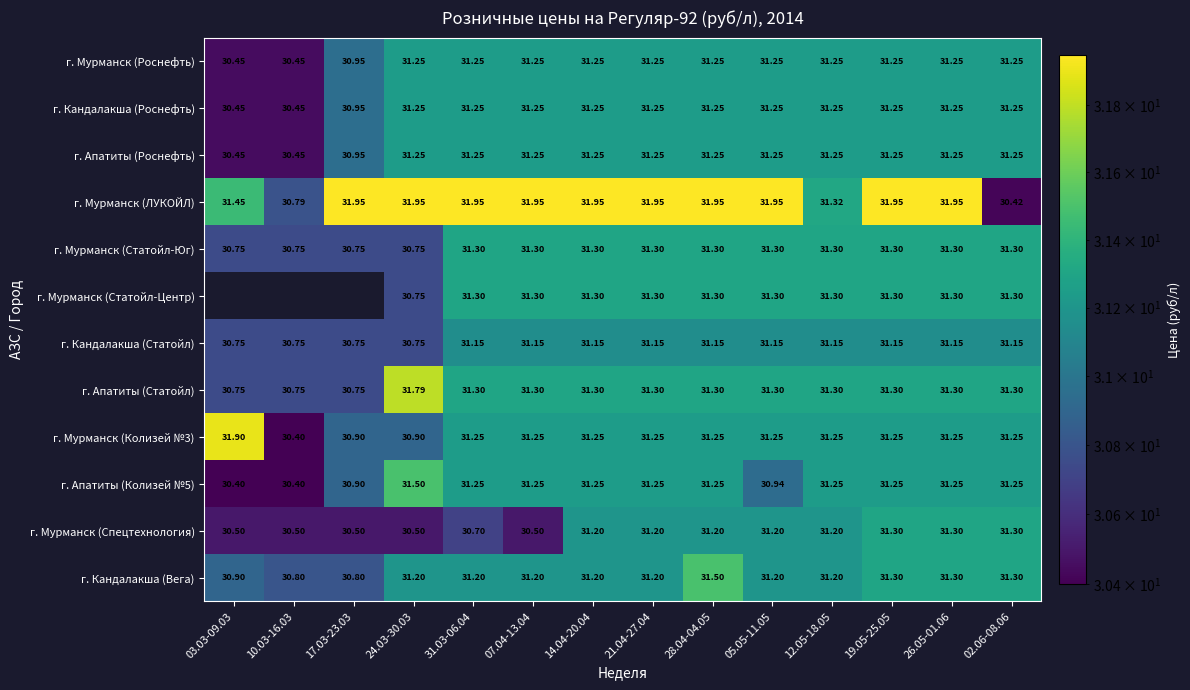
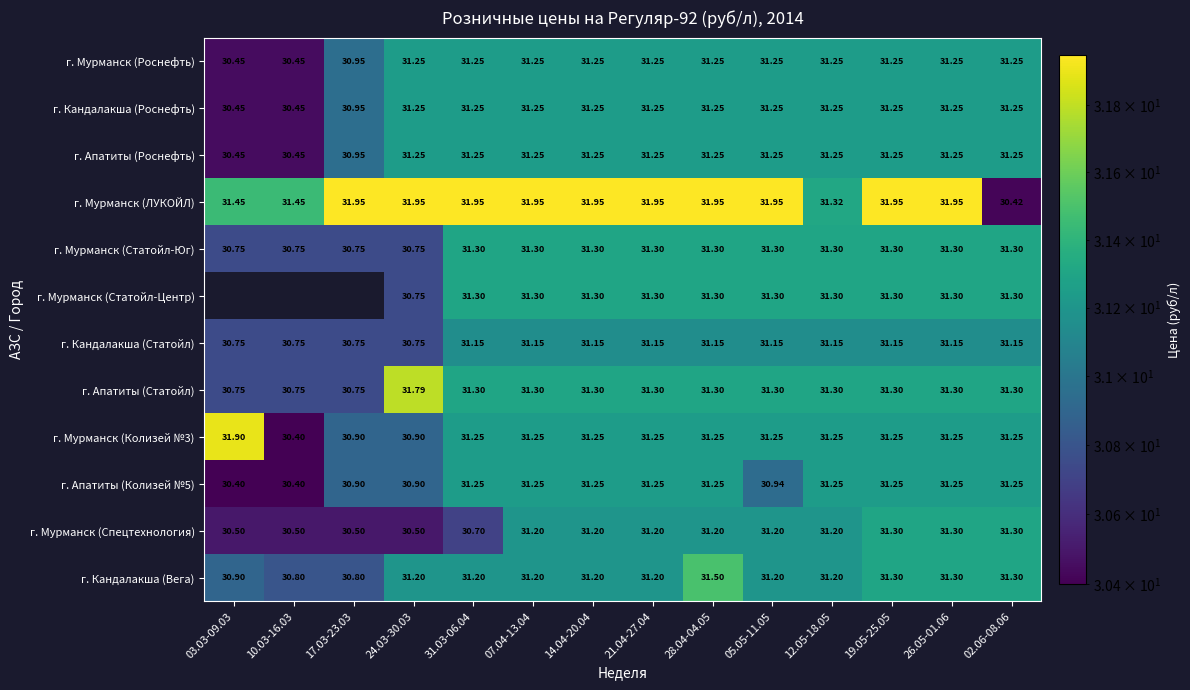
  {
    "г. Мурманск (Роснефть)": {
      "03.03-09.03": 30.45,
      "10.03-16.03": 30.45,
      "17.03-23.03": 30.95,
      "24.03-30.03": 31.25,
      "31.03-06.04": 31.25,
      "07.04-13.04": 31.25,
      "14.04-20.04": 31.25,
      "21.04-27.04": 31.25,
      "28.04-04.05": 31.25,
      "05.05-11.05": 31.25,
      "12.05-18.05": 31.25,
      "19.05-25.05": 31.25,
      "26.05-01.06": 31.25,
      "02.06-08.06": 31.25
    },
    "г. Кандалакша (Роснефть)": {
      "03.03-09.03": 30.45,
      "10.03-16.03": 30.45,
      "17.03-23.03": 30.95,
      "24.03-30.03": 31.25,
      "31.03-06.04": 31.25,
      "07.04-13.04": 31.25,
      "14.04-20.04": 31.25,
      "21.04-27.04": 31.25,
      "28.04-04.05": 31.25,
      "05.05-11.05": 31.25,
      "12.05-18.05": 31.25,
      "19.05-25.05": 31.25,
      "26.05-01.06": 31.25,
      "02.06-08.06": 31.25
    },
    "г. Апатиты (Роснефть)": {
      "03.03-09.03": 30.45,
      "10.03-16.03": 30.45,
      "17.03-23.03": 30.95,
      "24.03-30.03": 31.25,
      "31.03-06.04": 31.25,
      "07.04-13.04": 31.25,
      "14.04-20.04": 31.25,
      "21.04-27.04": 31.25,
      "28.04-04.05": 31.25,
      "05.05-11.05": 31.25,
      "12.05-18.05": 31.25,
      "19.05-25.05": 31.25,
      "26.05-01.06": 31.25,
      "02.06-08.06": 31.25
    },
    "г. Мурманск (ЛУКОЙЛ)": {
      "03.03-09.03": 31.45,
-     "10.03-16.03": 30.79,
+     "10.03-16.03": 31.45,
      "17.03-23.03": 31.95,
      "24.03-30.03": 31.95,
      "31.03-06.04": 31.95,
      "07.04-13.04": 31.95,
      "14.04-20.04": 31.95,
      "21.04-27.04": 31.95,
      "28.04-04.05": 31.95,
      "05.05-11.05": 31.95,
      "12.05-18.05": 31.32,
      "19.05-25.05": 31.95,
      "26.05-01.06": 31.95,
      "02.06-08.06": 30.42
    },
    "г. Мурманск (Статойл-Юг)": {
      "03.03-09.03": 30.75,
      "10.03-16.03": 30.75,
      "17.03-23.03": 30.75,
      "24.03-30.03": 30.75,
      "31.03-06.04": 31.30,
      "07.04-13.04": 31.30,
      "14.04-20.04": 31.30,
      "21.04-27.04": 31.30,
      "28.04-04.05": 31.30,
      "05.05-11.05": 31.30,
      "12.05-18.05": 31.30,
      "19.05-25.05": 31.30,
      "26.05-01.06": 31.30,
      "02.06-08.06": 31.30
    },
    "г. Мурманск (Статойл-Центр)": {
      "24.03-30.03": 30.75,
      "31.03-06.04": 31.30,
      "07.04-13.04": 31.30,
      "14.04-20.04": 31.30,
      "21.04-27.04": 31.30,
      "28.04-04.05": 31.30,
      "05.05-11.05": 31.30,
      "12.05-18.05": 31.30,
      "19.05-25.05": 31.30,
      "26.05-01.06": 31.30,
      "02.06-08.06": 31.30
    },
    "г. Кандалакша (Статойл)": {
      "03.03-09.03": 30.75,
      "10.03-16.03": 30.75,
      "17.03-23.03": 30.75,
      "24.03-30.03": 30.75,
      "31.03-06.04": 31.15,
      "07.04-13.04": 31.15,
      "14.04-20.04": 31.15,
      "21.04-27.04": 31.15,
      "28.04-04.05": 31.15,
      "05.05-11.05": 31.15,
      "12.05-18.05": 31.15,
      "19.05-25.05": 31.15,
      "26.05-01.06": 31.15,
      "02.06-08.06": 31.15
    },
    "г. Апатиты (Статойл)": {
      "03.03-09.03": 30.75,
      "10.03-16.03": 30.75,
      "17.03-23.03": 30.75,
      "24.03-30.03": 31.79,
      "31.03-06.04": 31.30,
      "07.04-13.04": 31.30,
      "14.04-20.04": 31.30,
      "21.04-27.04": 31.30,
      "28.04-04.05": 31.30,
      "05.05-11.05": 31.30,
      "12.05-18.05": 31.30,
      "19.05-25.05": 31.30,
      "26.05-01.06": 31.30,
      "02.06-08.06": 31.30
    },
    "г. Мурманск (Колизей №3)": {
      "03.03-09.03": 31.90,
      "10.03-16.03": 30.40,
      "17.03-23.03": 30.90,
      "24.03-30.03": 30.90,
      "31.03-06.04": 31.25,
      "07.04-13.04": 31.25,
      "14.04-20.04": 31.25,
      "21.04-27.04": 31.25,
      "28.04-04.05": 31.25,
      "05.05-11.05": 31.25,
      "12.05-18.05": 31.25,
      "19.05-25.05": 31.25,
      "26.05-01.06": 31.25,
      "02.06-08.06": 31.25
    },
    "г. Апатиты (Колизей №5)": {
      "03.03-09.03": 30.40,
      "10.03-16.03": 30.40,
      "17.03-23.03": 30.90,
-     "24.03-30.03": 31.50,
+     "24.03-30.03": 30.90,
      "31.03-06.04": 31.25,
      "07.04-13.04": 31.25,
      "14.04-20.04": 31.25,
      "21.04-27.04": 31.25,
      "28.04-04.05": 31.25,
      "05.05-11.05": 30.94,
      "12.05-18.05": 31.25,
      "19.05-25.05": 31.25,
      "26.05-01.06": 31.25,
      "02.06-08.06": 31.25
    },
    "г. Мурманск (Спецтехнология)": {
      "03.03-09.03": 30.50,
      "10.03-16.03": 30.50,
      "17.03-23.03": 30.50,
      "24.03-30.03": 30.50,
      "31.03-06.04": 30.70,
-     "07.04-13.04": 30.50,
+     "07.04-13.04": 31.20,
      "14.04-20.04": 31.20,
      "21.04-27.04": 31.20,
      "28.04-04.05": 31.20,
      "05.05-11.05": 31.20,
      "12.05-18.05": 31.20,
      "19.05-25.05": 31.30,
      "26.05-01.06": 31.30,
      "02.06-08.06": 31.30
    },
    "г. Кандалакша (Вега)": {
      "03.03-09.03": 30.90,
      "10.03-16.03": 30.80,
      "17.03-23.03": 30.80,
      "24.03-30.03": 31.20,
      "31.03-06.04": 31.20,
      "07.04-13.04": 31.20,
      "14.04-20.04": 31.20,
      "21.04-27.04": 31.20,
      "28.04-04.05": 31.50,
      "05.05-11.05": 31.20,
      "12.05-18.05": 31.20,
      "19.05-25.05": 31.30,
      "26.05-01.06": 31.30,
      "02.06-08.06": 31.30
    }
  }
